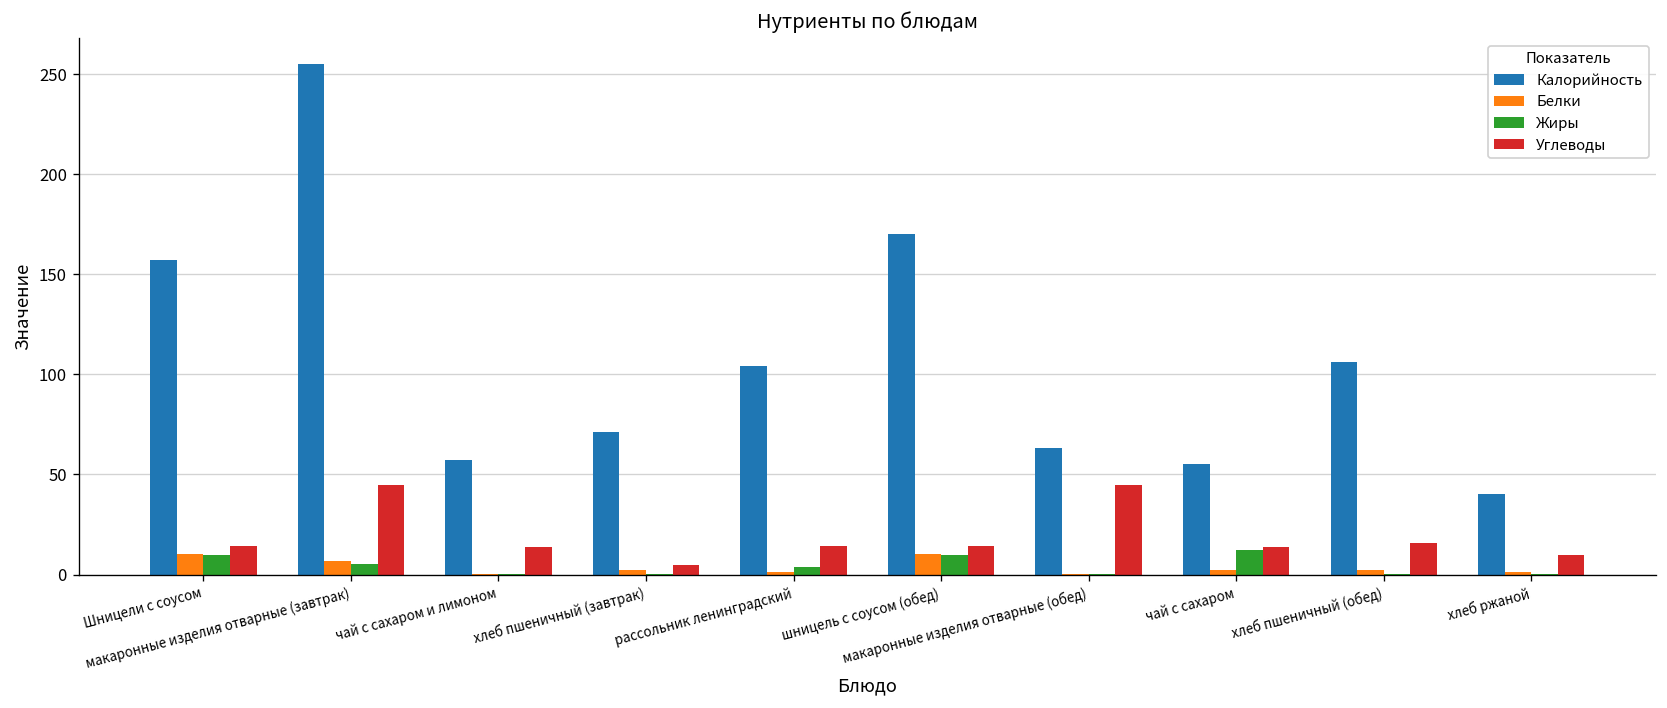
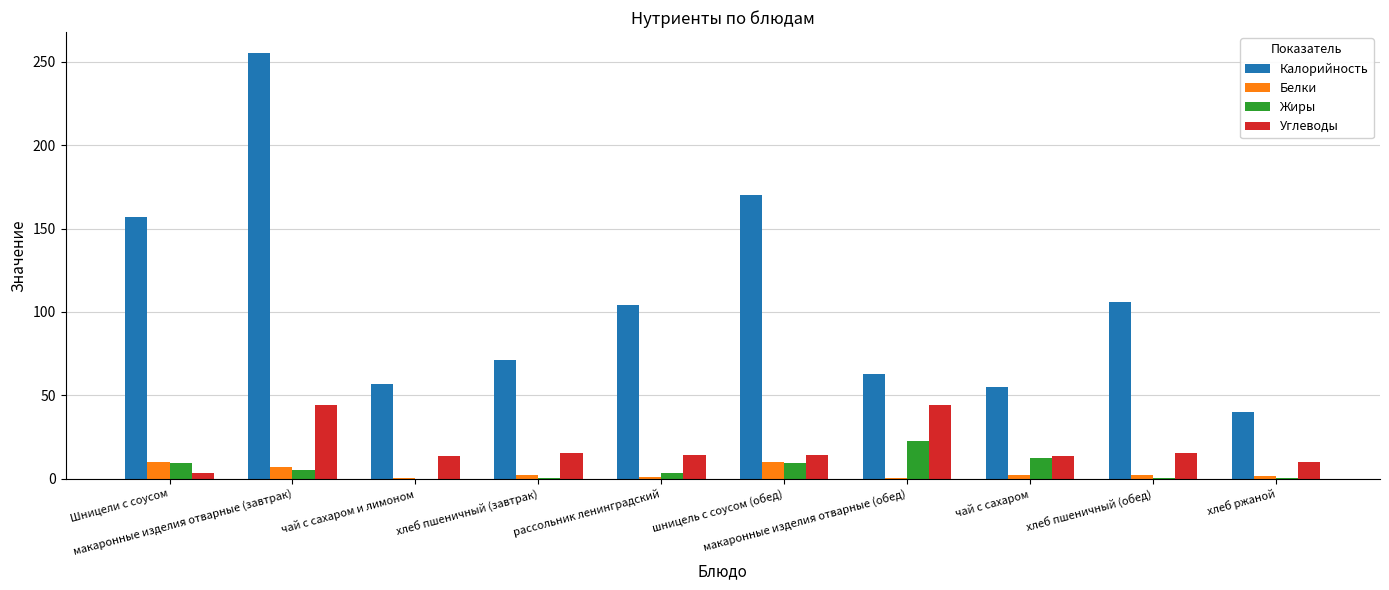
  {
    "Калорийность": {
      "Шницели с соусом": 157,
      "макаронные изделия отварные (завтрак)": 255,
      "чай с сахаром и лимоном": 57,
      "хлеб пшеничный (завтрак)": 71,
      "рассольник ленинградский": 104,
      "шницель с соусом (обед)": 170,
      "макаронные изделия отварные (обед)": 63,
      "чай с сахаром": 55,
      "хлеб пшеничный (обед)": 106,
      "хлеб ржаной": 40
    },
    "Белки": {
      "Шницели с соусом": 10,
      "макаронные изделия отварные (завтрак)": 7,
      "хлеб пшеничный (завтрак)": 2,
      "шницель с соусом (обед)": 10,
      "чай с сахаром": 2,
      "хлеб пшеничный (обед)": 2,
      "хлеб ржаной": 2
    },
    "Жиры": {
      "Шницели с соусом": 10,
      "макаронные изделия отварные (завтрак)": 5,
      "рассольник ленинградский": 4,
      "шницель с соусом (обед)": 10,
-     "макаронные изделия отварные (обед)": 0,
+     "макаронные изделия отварные (обед)": 22,
      "чай с сахаром": 12
    },
    "Углеводы": {
-     "Шницели с соусом": 14,
+     "Шницели с соусом": 3,
      "макаронные изделия отварные (завтрак)": 45,
      "чай с сахаром и лимоном": 14,
-     "хлеб пшеничный (завтрак)": 5,
+     "хлеб пшеничный (завтрак)": 16,
      "рассольник ленинградский": 14,
      "шницель с соусом (обед)": 14,
      "макаронные изделия отварные (обед)": 45,
      "чай с сахаром": 14,
      "хлеб пшеничный (обед)": 16,
      "хлеб ржаной": 10
    }
  }
